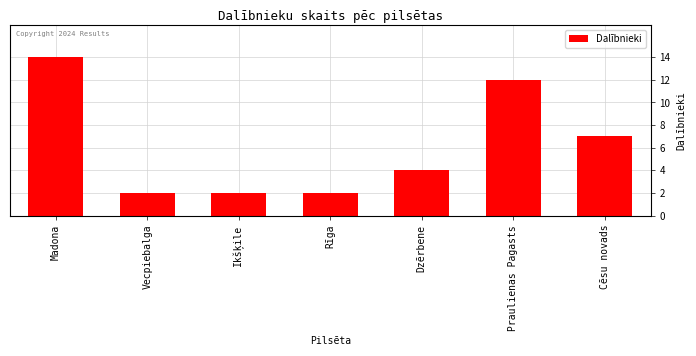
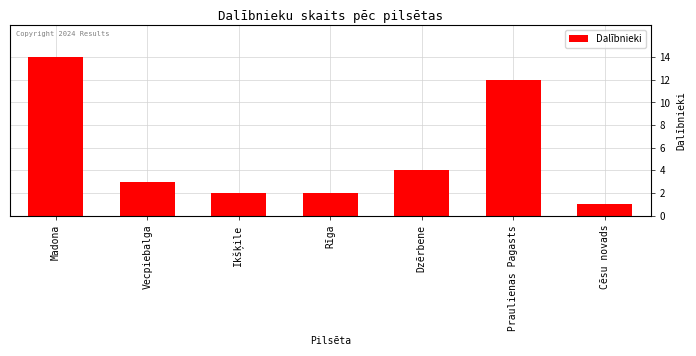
  {
-   "Vecpiebalga": 2,
+   "Vecpiebalga": 3,
    "Ikšķile": 2,
    "Rīga": 2,
    "Dzērbene": 4,
    "Praulienas Pagasts": 12,
-   "Cēsu novads": 7
+   "Cēsu novads": 1
  }
